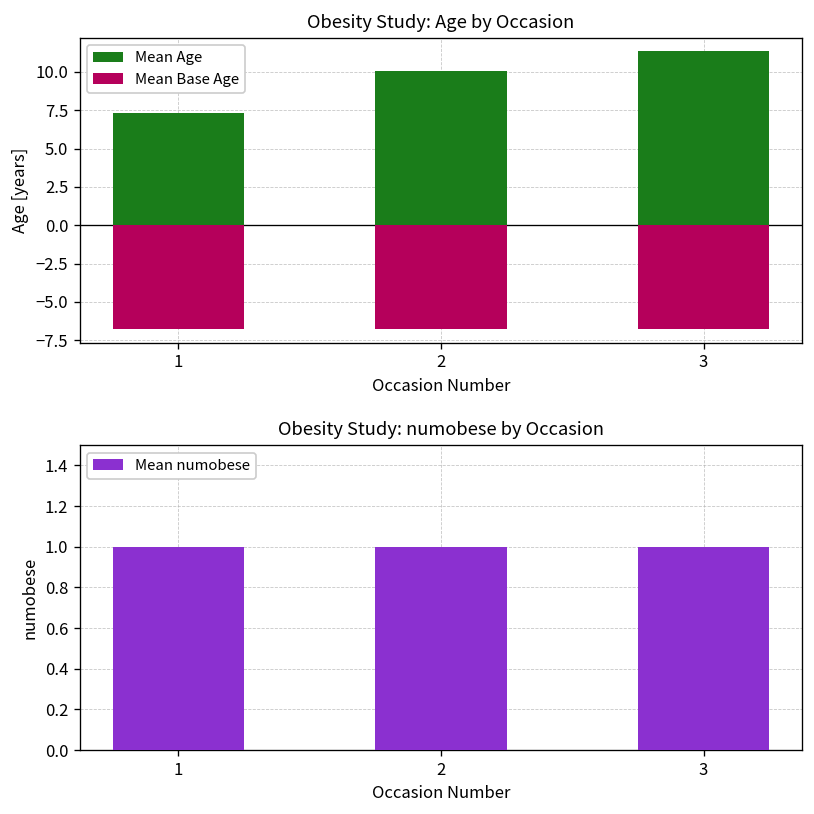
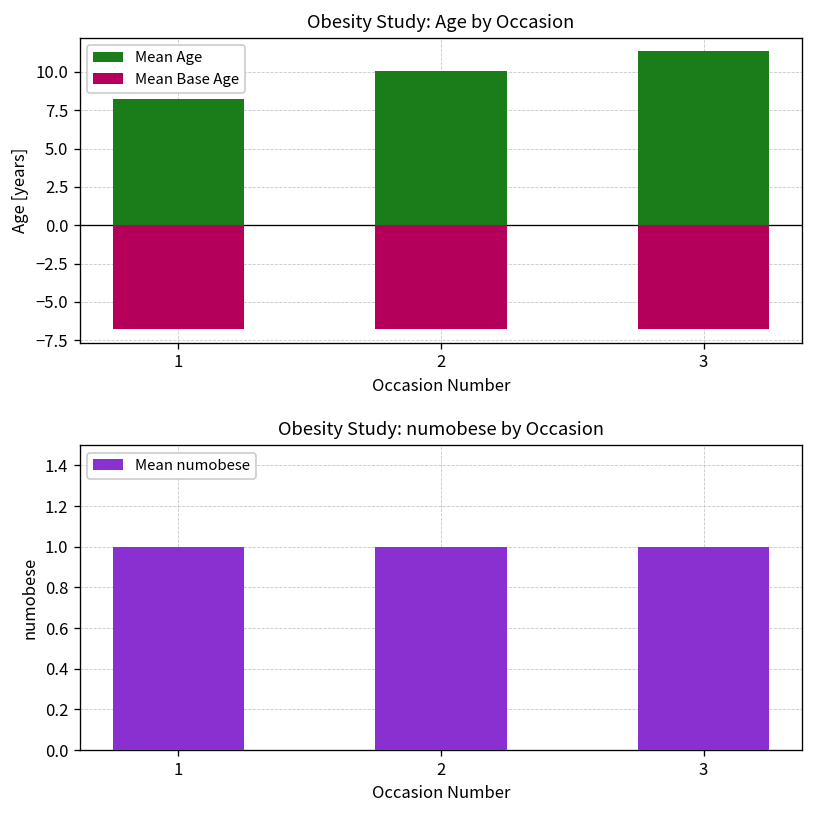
  {
    "Obesity Study: Age by Occasion": {
      "Mean Age": {
-       "1": 7.3,
+       "1": 8.2,
        "2": 10.1,
        "3": 11.3
      },
      "Mean Base Age": {
        "1": -6.8,
        "2": -6.8,
        "3": -6.8
      }
    },
    "Obesity Study: numobese by Occasion": {
      "1": 1.00,
      "2": 1.00,
      "3": 1.00
    }
  }
